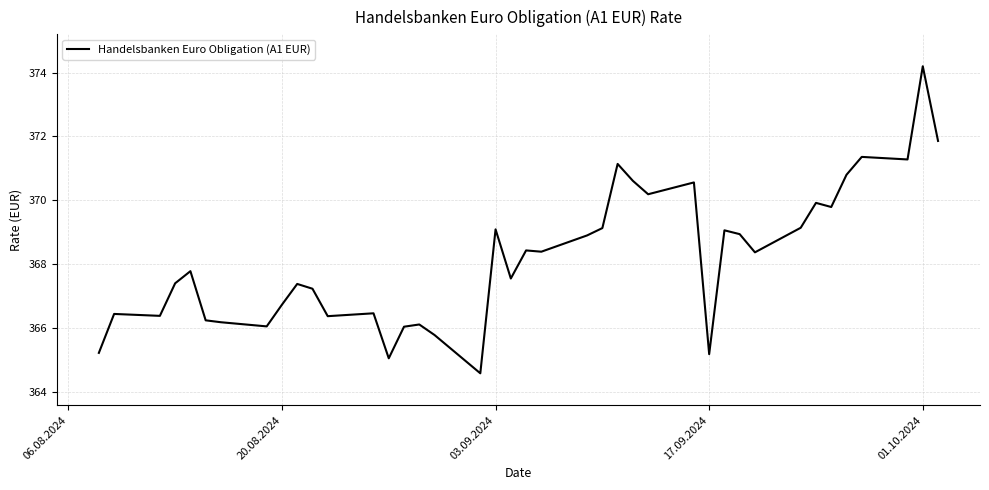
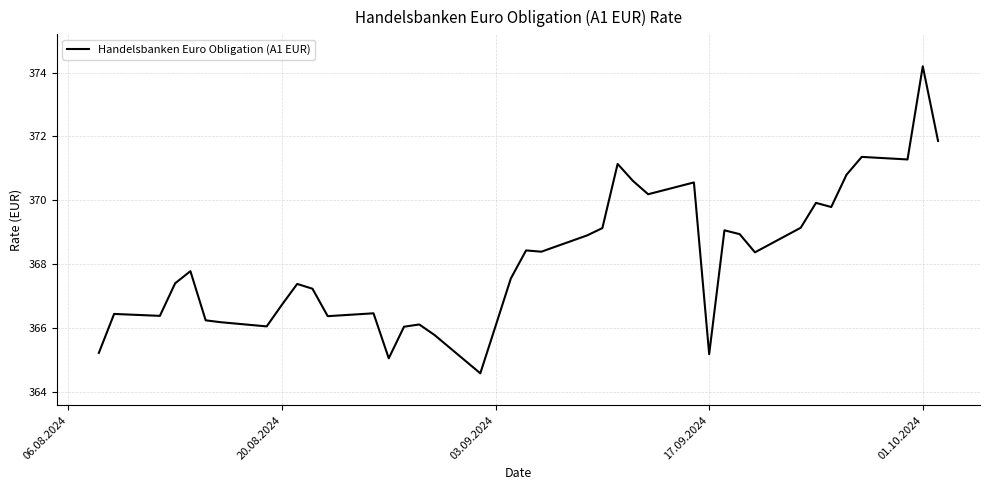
  {
    "20.08.2024": 366.7,
-   "03.09.2024": 369.1,
+   "03.09.2024": 366.1,
    "17.09.2024": 365.2,
    "01.10.2024": 374.2
  }
